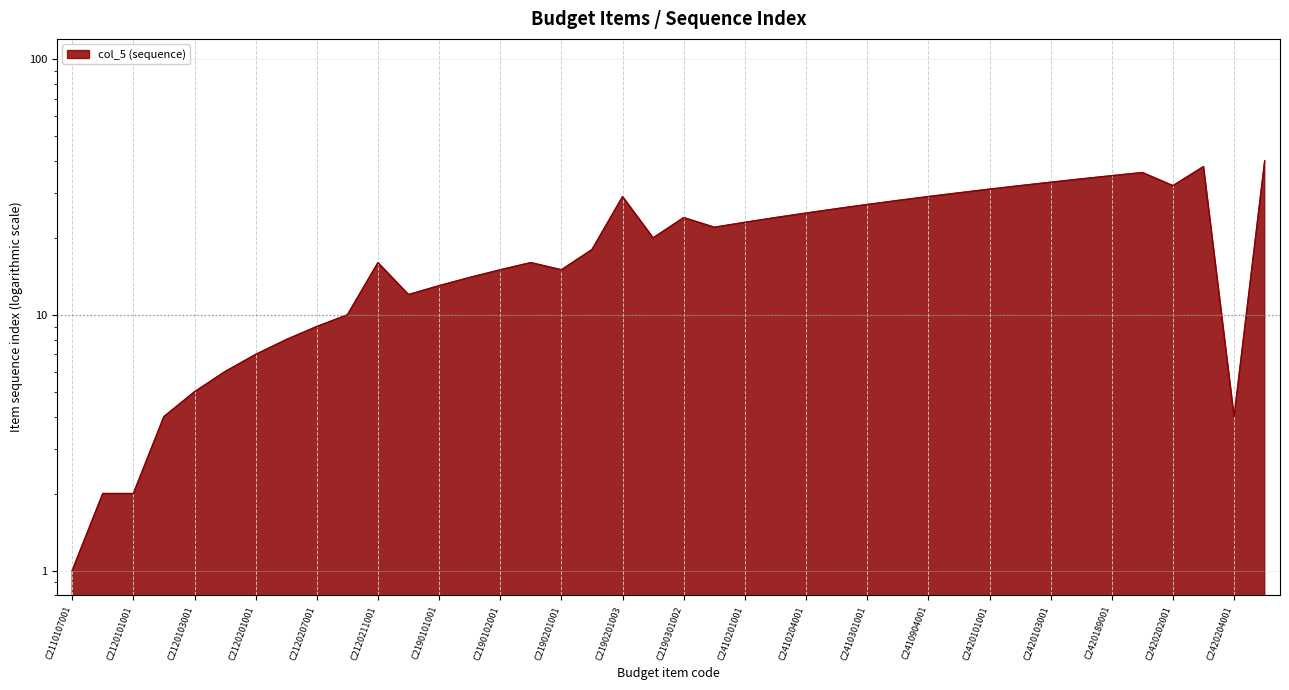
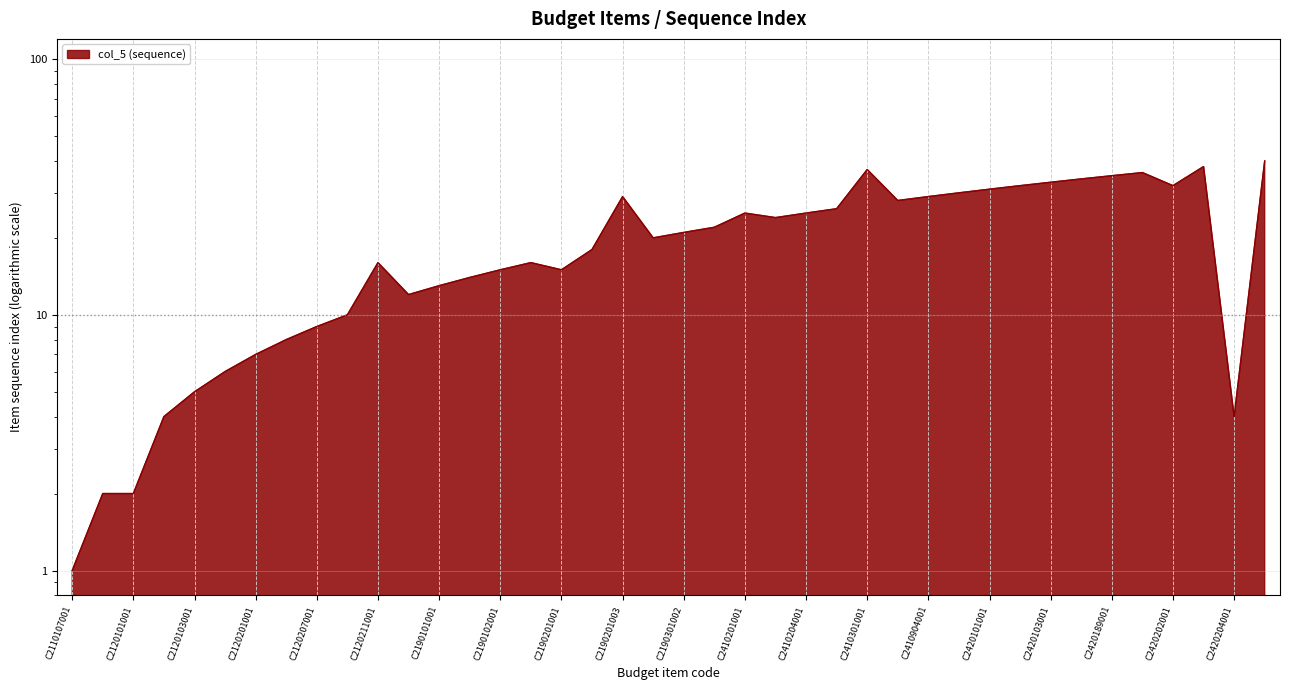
  {
    "C2110107001": 1,
    "C2120101001": 2,
    "C2120103001": 5,
    "C2120201001": 7,
    "C2120207001": 9,
    "C2120211001": 16,
    "C2190101001": 13,
    "C2190102001": 15,
    "C2190201001": 15,
    "C2190201003": 29,
-   "C2190301002": 24,
-   "C2410201001": 23,
+   "C2190301002": 21,
+   "C2410201001": 25,
    "C2410204001": 25,
-   "C2410301001": 27,
+   "C2410301001": 37,
    "C2410904001": 29,
    "C2420101001": 31,
    "C2420103001": 33,
    "C2420189001": 35,
    "C2420202001": 32,
    "C2420204001": 4
  }
